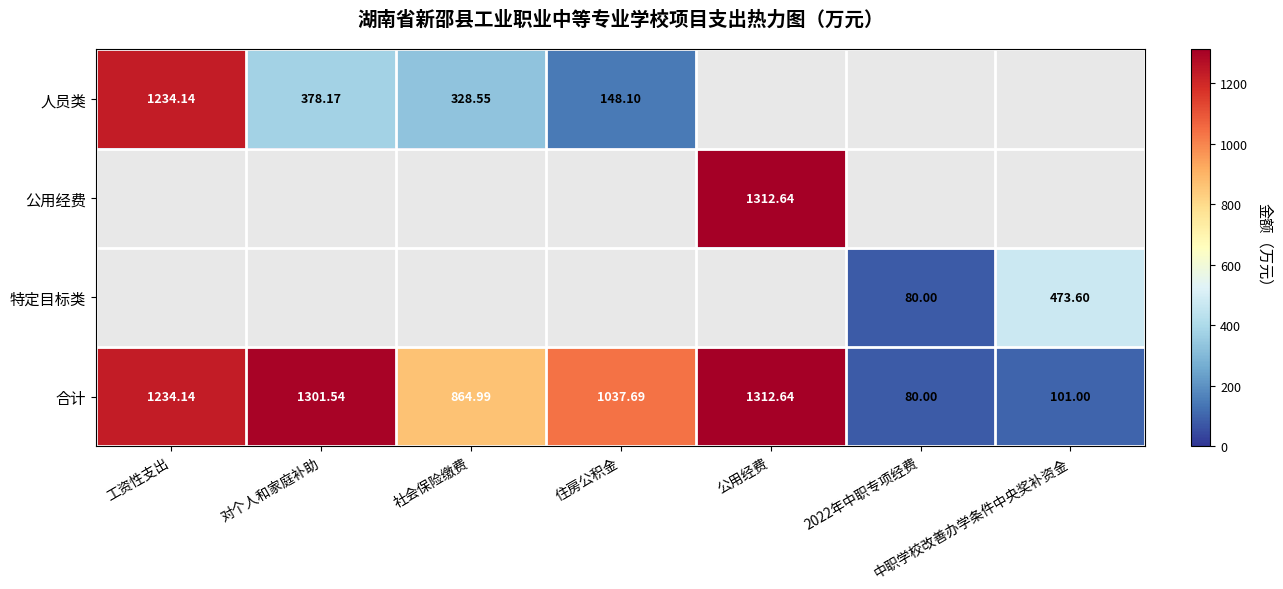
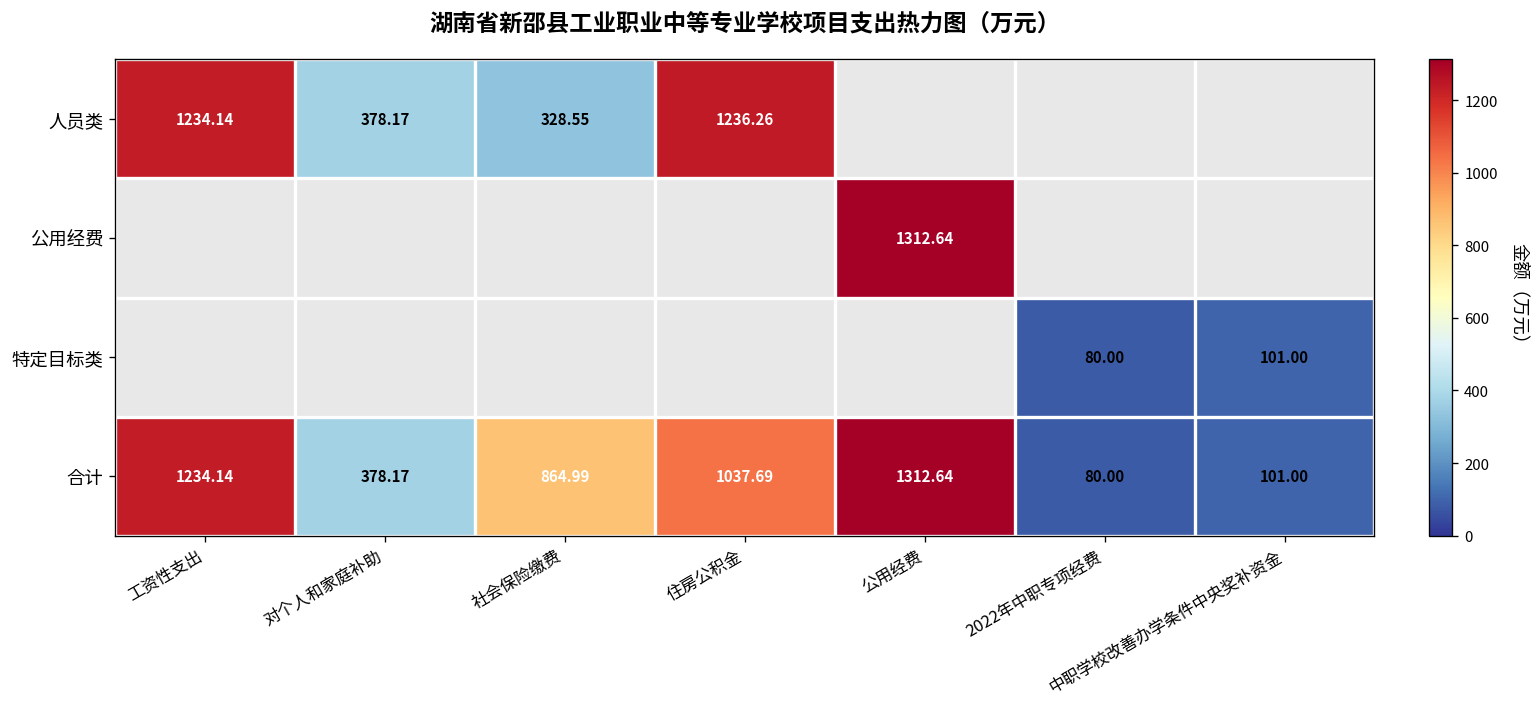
  {
    "人员类": {
      "工资性支出": 1234.14,
      "对个人和家庭补助": 378.17,
      "社会保险缴费": 328.55,
-     "住房公积金": 148.10
+     "住房公积金": 1236.26
    },
    "公用经费": {
      "公用经费": 1312.64
    },
    "特定目标类": {
      "2022年中职专项经费": 80.00,
-     "中职学校改善办学条件中央奖补资金": 473.60
+     "中职学校改善办学条件中央奖补资金": 101.00
    },
    "合计": {
      "工资性支出": 1234.14,
-     "对个人和家庭补助": 1301.54,
+     "对个人和家庭补助": 378.17,
      "社会保险缴费": 864.99,
      "住房公积金": 1037.69,
      "公用经费": 1312.64,
      "2022年中职专项经费": 80.00,
      "中职学校改善办学条件中央奖补资金": 101.00
    }
  }
